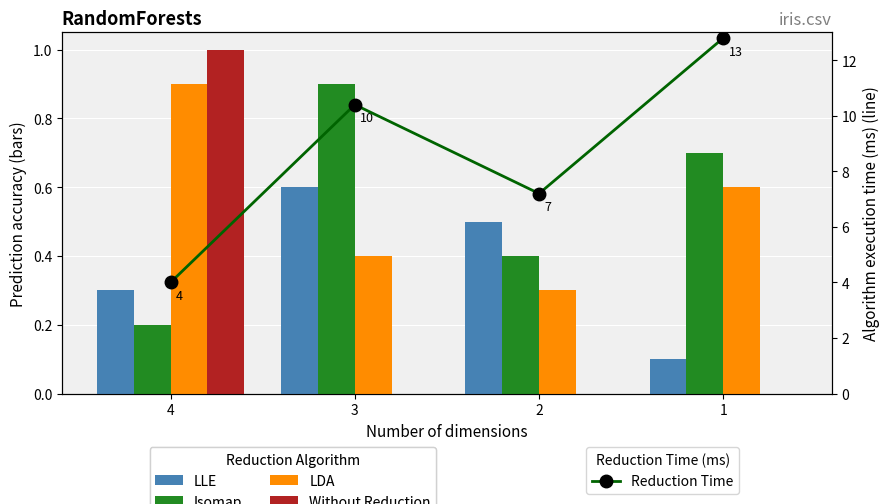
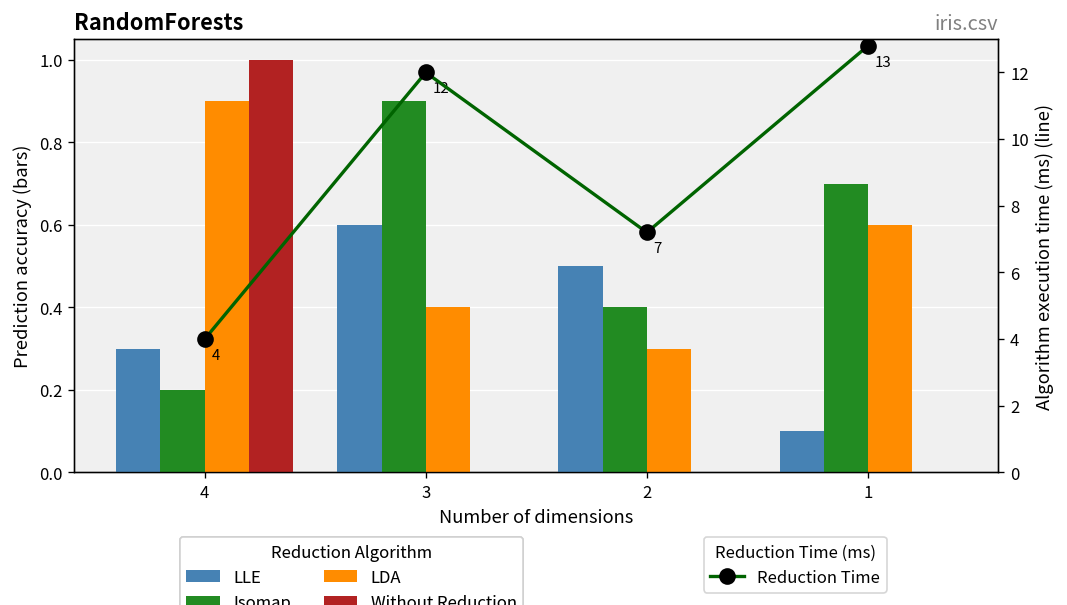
  {
    "Reduction Time": {
      "4": 4,
-     "3": 10,
+     "3": 12,
      "2": 7,
      "1": 13
    }
  }
